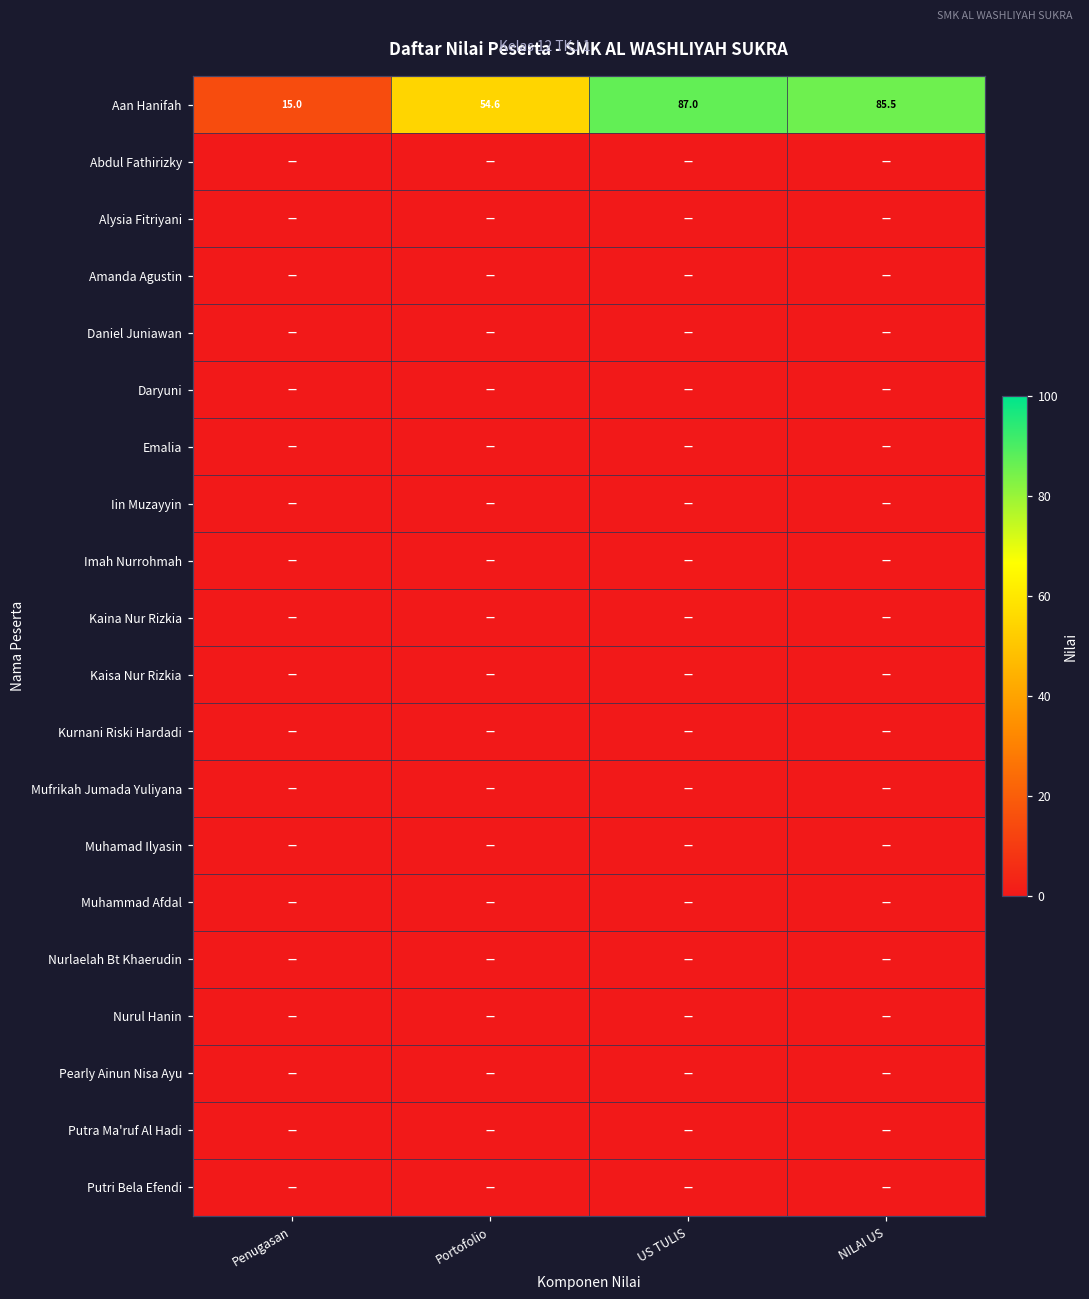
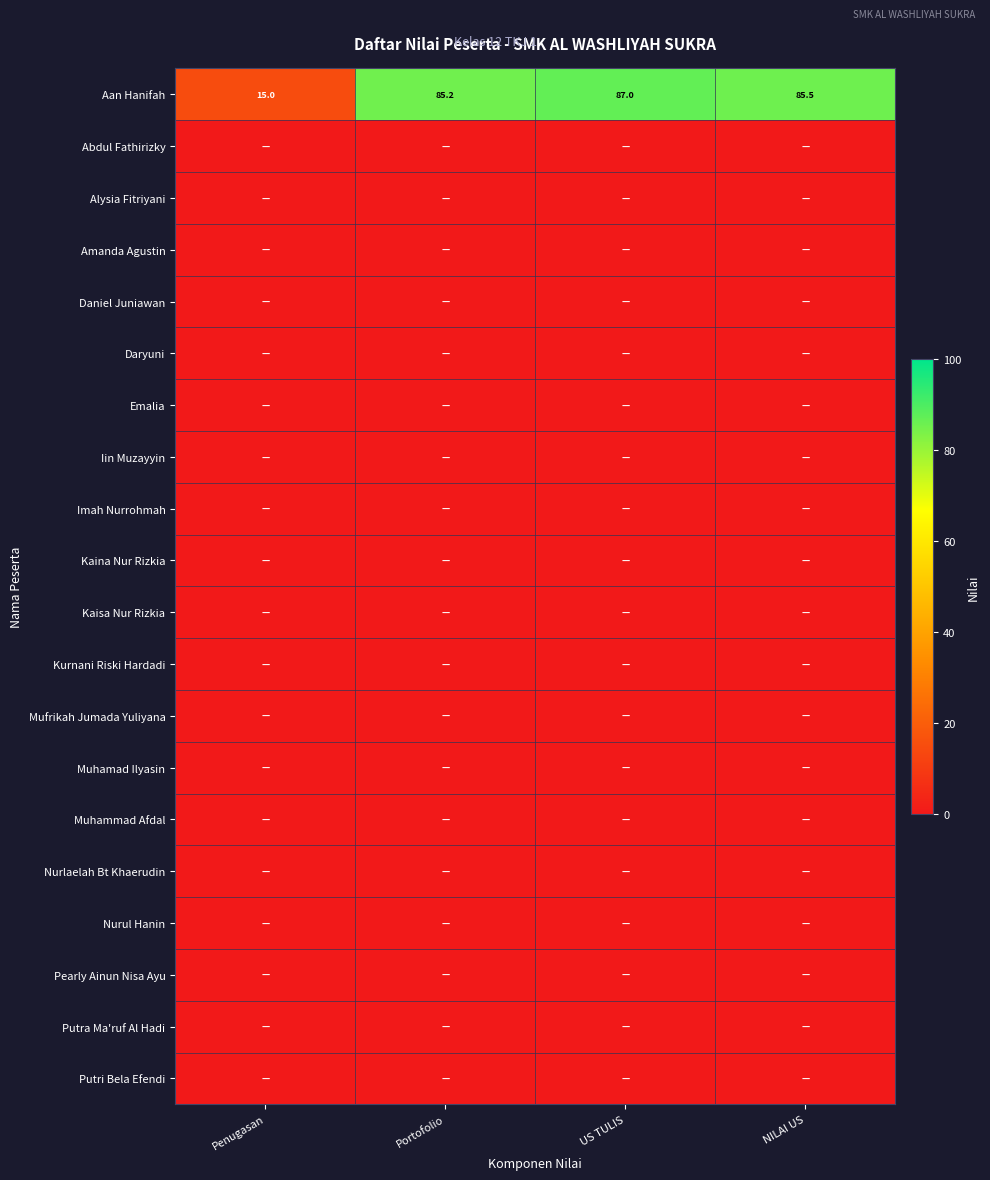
  {
    "Aan Hanifah": {
      "Penugasan": 15.0,
-     "Portofolio": 54.6,
+     "Portofolio": 85.2,
      "US TULIS": 87.0,
      "NILAI US": 85.5
    }
  }
